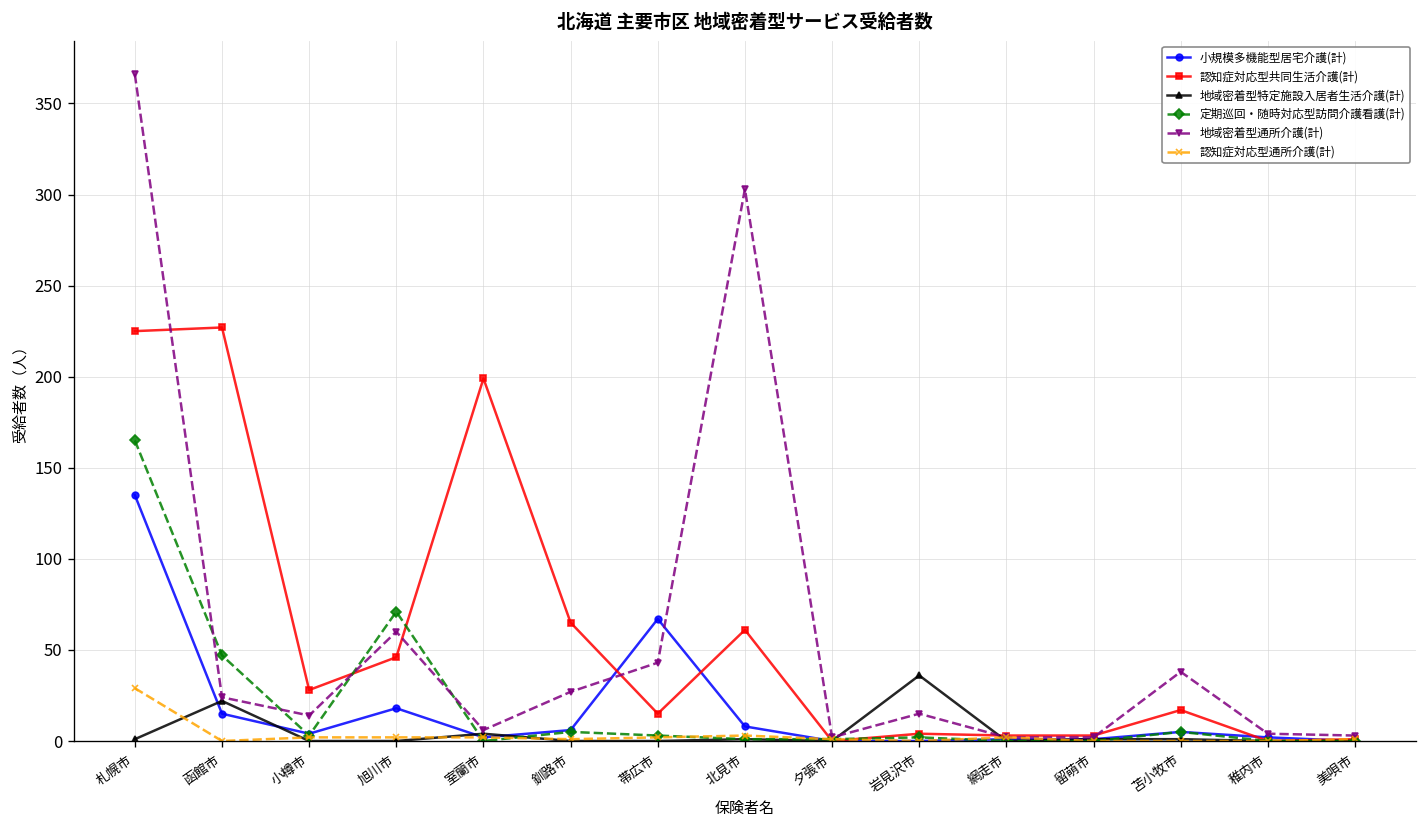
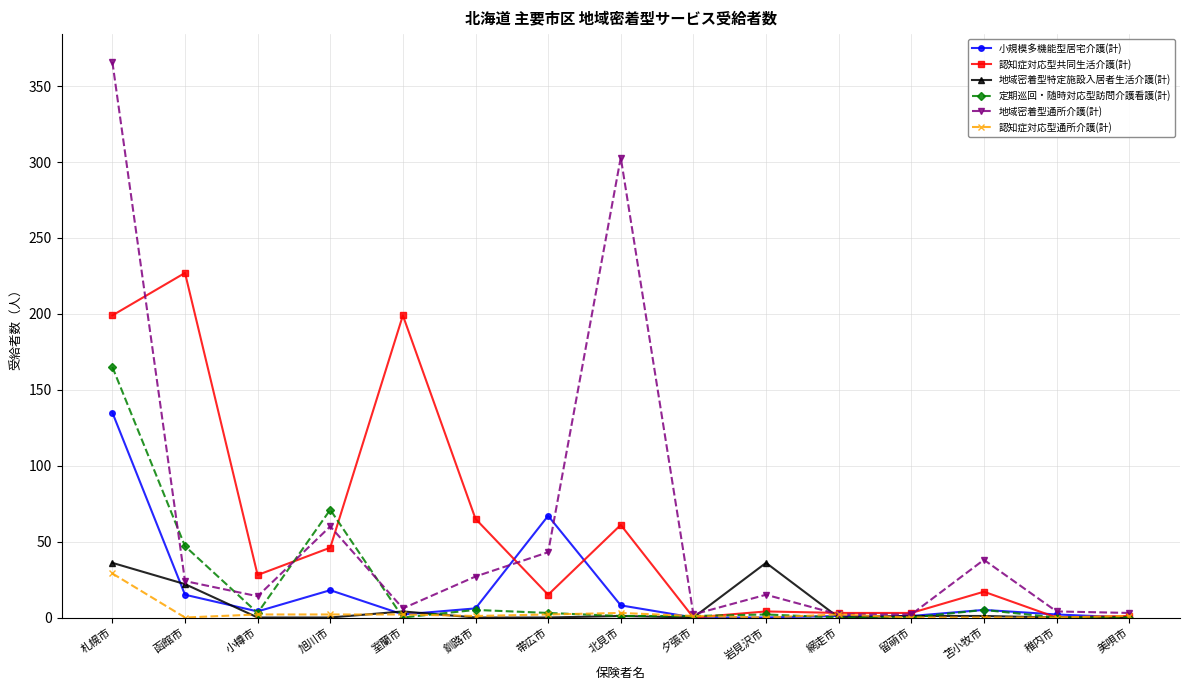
  {
    "小規模多機能型居宅介護(計)": {
      "札幌市": 135,
      "函館市": 15,
      "旭川市": 18,
      "帯広市": 67,
      "北見市": 8,
      "稚内市": 2
    },
    "認知症対応型共同生活介護(計)": {
-     "札幌市": 225,
+     "札幌市": 199,
      "函館市": 227,
      "小樽市": 28,
      "旭川市": 46,
      "室蘭市": 199,
      "釧路市": 65,
      "帯広市": 15,
      "北見市": 61,
      "岩見沢市": 4,
      "苫小牧市": 17
    },
    "地域密着型特定施設入居者生活介護(計)": {
-     "札幌市": 1,
+     "札幌市": 36,
      "函館市": 22,
      "小樽市": 0,
      "旭川市": 0,
      "室蘭市": 4,
      "帯広市": 0,
      "岩見沢市": 36
    },
    "定期巡回・随時対応型訪問介護看護(計)": {
      "札幌市": 165,
      "函館市": 47,
      "旭川市": 71,
      "室蘭市": 0,
      "岩見沢市": 2
    },
    "地域密着型通所介護(計)": {
      "札幌市": 366,
      "函館市": 24,
      "小樽市": 14,
      "旭川市": 60,
      "室蘭市": 6,
      "釧路市": 27,
      "帯広市": 43,
      "北見市": 303,
      "岩見沢市": 15,
      "苫小牧市": 38,
      "稚内市": 4,
      "美唄市": 3
    },
    "認知症対応型通所介護(計)": {
      "札幌市": 29,
      "函館市": 0,
      "旭川市": 2,
      "北見市": 3
    }
  }
